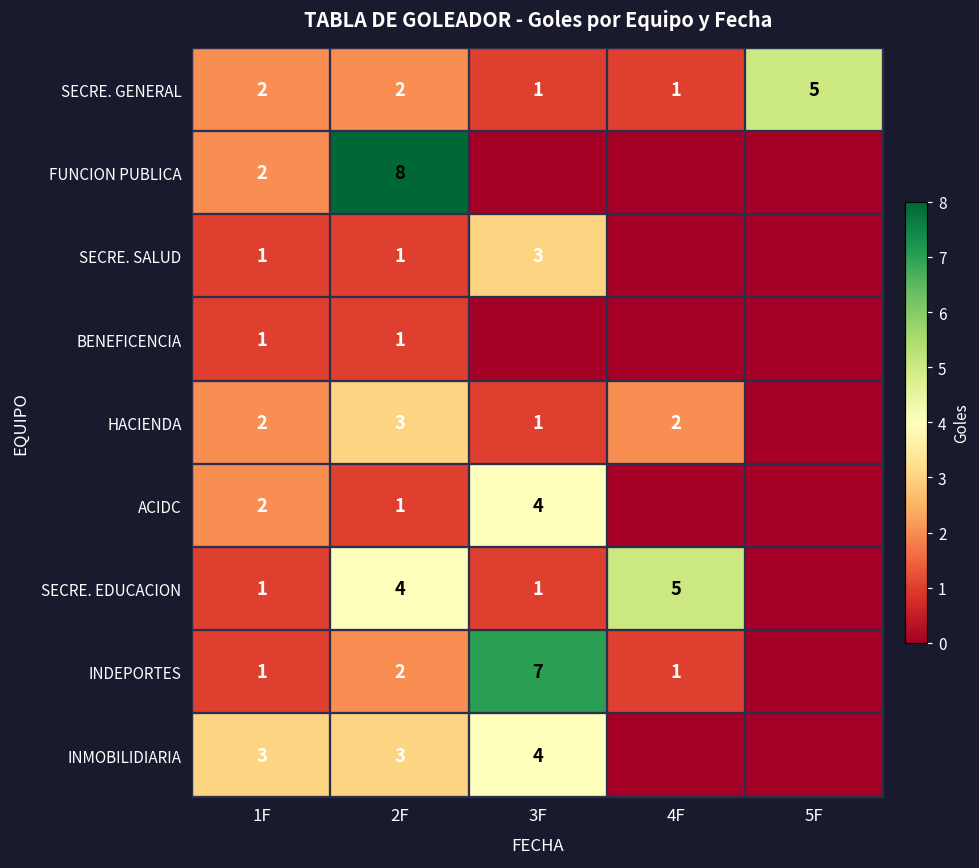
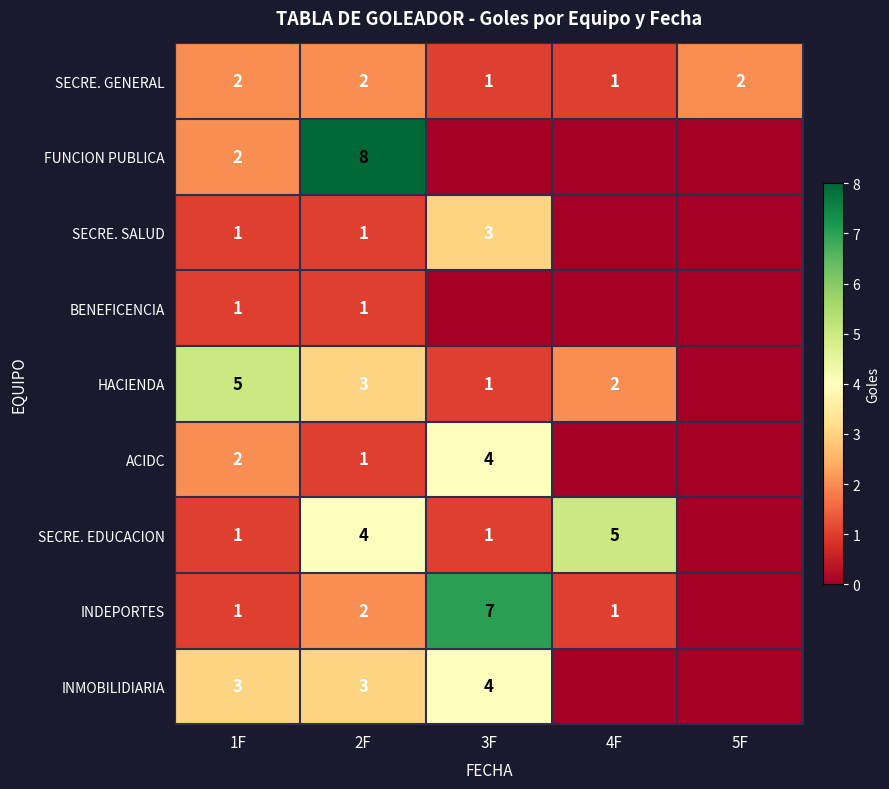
  {
    "SECRE. GENERAL": {
      "1F": 2,
      "2F": 2,
      "3F": 1,
      "4F": 1,
-     "5F": 5
+     "5F": 2
    },
    "FUNCION PUBLICA": {
      "1F": 2,
      "2F": 8
    },
    "SECRE. SALUD": {
      "1F": 1,
      "2F": 1,
      "3F": 3
    },
    "BENEFICENCIA": {
      "1F": 1,
      "2F": 1
    },
    "HACIENDA": {
-     "1F": 2,
+     "1F": 5,
      "2F": 3,
      "3F": 1,
      "4F": 2
    },
    "ACIDC": {
      "1F": 2,
      "2F": 1,
      "3F": 4
    },
    "SECRE. EDUCACION": {
      "1F": 1,
      "2F": 4,
      "3F": 1,
      "4F": 5
    },
    "INDEPORTES": {
      "1F": 1,
      "2F": 2,
      "3F": 7,
      "4F": 1
    },
    "INMOBILIDIARIA": {
      "1F": 3,
      "2F": 3,
      "3F": 4
    }
  }
